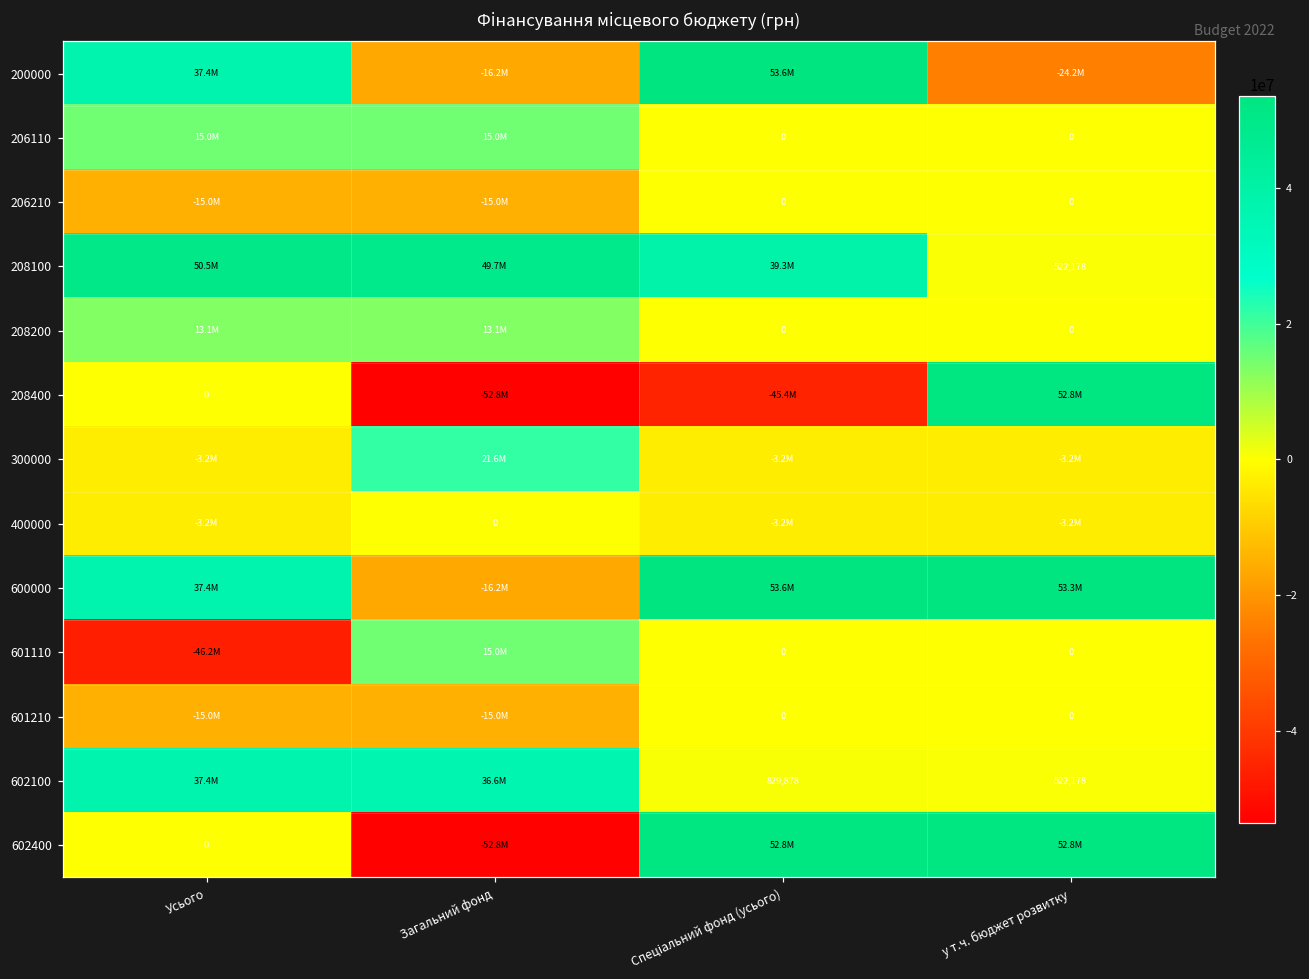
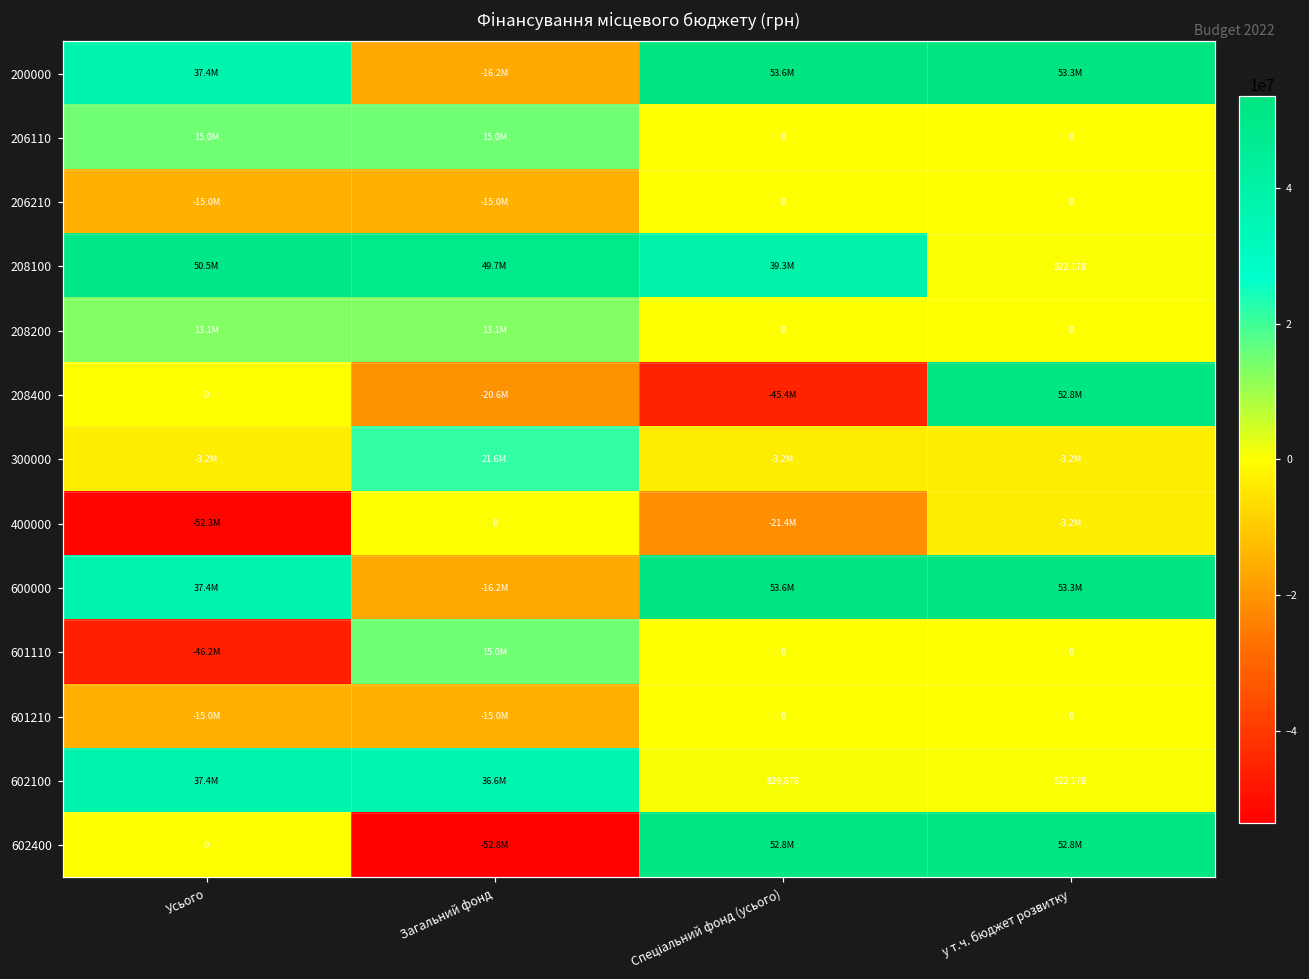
  {
    "200000": {
      "Усього": "37.4M",
      "Загальний фонд": "-16.2M",
      "Спеціальний фонд (усього)": "53.6M",
-     "у т.ч. бюджет розвитку": "-24.2M"
+     "у т.ч. бюджет розвитку": "53.3M"
    },
    "206110": {
      "Усього": "15.0M",
      "Загальний фонд": "15.0M",
      "Спеціальний фонд (усього)": "0",
      "у т.ч. бюджет розвитку": "0"
    },
    "206210": {
      "Усього": "-15.0M",
      "Загальний фонд": "-15.0M",
      "Спеціальний фонд (усього)": "0",
      "у т.ч. бюджет розвитку": "0"
    },
    "208100": {
      "Усього": "50.5M",
      "Загальний фонд": "49.7M",
      "Спеціальний фонд (усього)": "39.3M",
      "у т.ч. бюджет розвитку": "522,178"
    },
    "208200": {
      "Усього": "13.1M",
      "Загальний фонд": "13.1M",
      "Спеціальний фонд (усього)": "0",
      "у т.ч. бюджет розвитку": "0"
    },
    "208400": {
      "Усього": "0",
-     "Загальний фонд": "-52.8M",
+     "Загальний фонд": "-20.6M",
      "Спеціальний фонд (усього)": "-45.4M",
      "у т.ч. бюджет розвитку": "52.8M"
    },
    "300000": {
      "Усього": "-3.2M",
      "Загальний фонд": "21.6M",
      "Спеціальний фонд (усього)": "-3.2M",
      "у т.ч. бюджет розвитку": "-3.2M"
    },
    "400000": {
-     "Усього": "-3.2M",
+     "Усього": "-52.3M",
      "Загальний фонд": "0",
-     "Спеціальний фонд (усього)": "-3.2M",
+     "Спеціальний фонд (усього)": "-21.4M",
      "у т.ч. бюджет розвитку": "-3.2M"
    },
    "600000": {
      "Усього": "37.4M",
      "Загальний фонд": "-16.2M",
      "Спеціальний фонд (усього)": "53.6M",
      "у т.ч. бюджет розвитку": "53.3M"
    },
    "601110": {
      "Усього": "-46.2M",
      "Загальний фонд": "15.0M",
      "Спеціальний фонд (усього)": "0",
      "у т.ч. бюджет розвитку": "0"
    },
    "601210": {
      "Усього": "-15.0M",
      "Загальний фонд": "-15.0M",
      "Спеціальний фонд (усього)": "0",
      "у т.ч. бюджет розвитку": "0"
    },
    "602100": {
      "Усього": "37.4M",
      "Загальний фонд": "36.6M",
      "Спеціальний фонд (усього)": "829,878",
      "у т.ч. бюджет розвитку": "522,178"
    },
    "602400": {
      "Усього": "0",
      "Загальний фонд": "-52.8M",
      "Спеціальний фонд (усього)": "52.8M",
      "у т.ч. бюджет розвитку": "52.8M"
    }
  }
